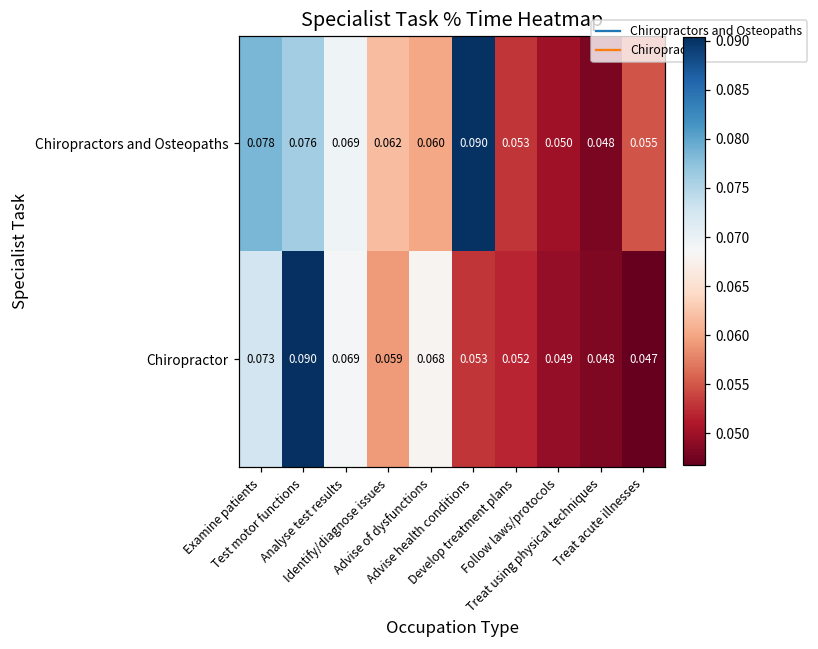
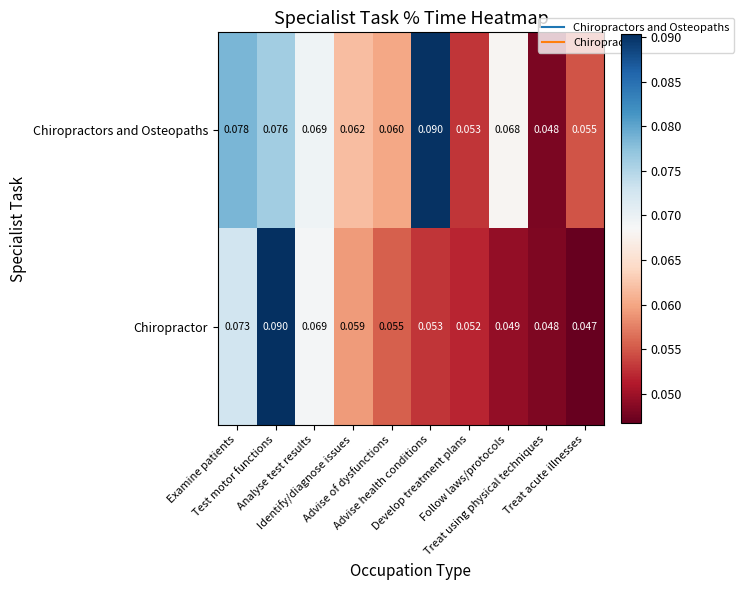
  {
    "Chiropractors and Osteopaths": {
      "Examine patients": 0.078,
      "Test motor functions": 0.076,
      "Analyse test results": 0.069,
      "Identify/diagnose issues": 0.062,
      "Advise of dysfunctions": 0.060,
      "Advise health conditions": 0.090,
      "Develop treatment plans": 0.053,
-     "Follow laws/protocols": 0.050,
+     "Follow laws/protocols": 0.068,
      "Treat using physical techniques": 0.048,
      "Treat acute illnesses": 0.055
    },
    "Chiropractor": {
      "Examine patients": 0.073,
      "Test motor functions": 0.090,
      "Analyse test results": 0.069,
      "Identify/diagnose issues": 0.059,
-     "Advise of dysfunctions": 0.068,
+     "Advise of dysfunctions": 0.055,
      "Advise health conditions": 0.053,
      "Develop treatment plans": 0.052,
      "Follow laws/protocols": 0.049,
      "Treat using physical techniques": 0.048,
      "Treat acute illnesses": 0.047
    }
  }
